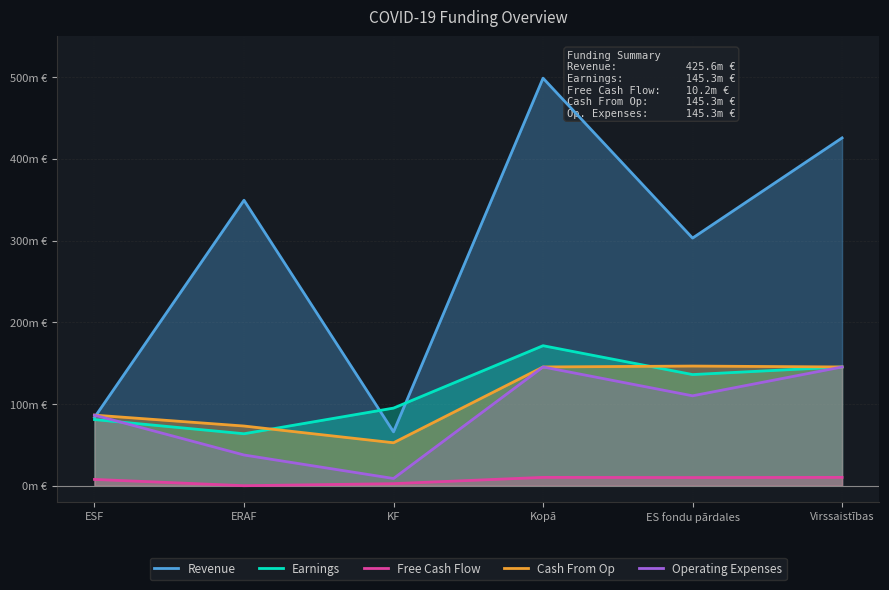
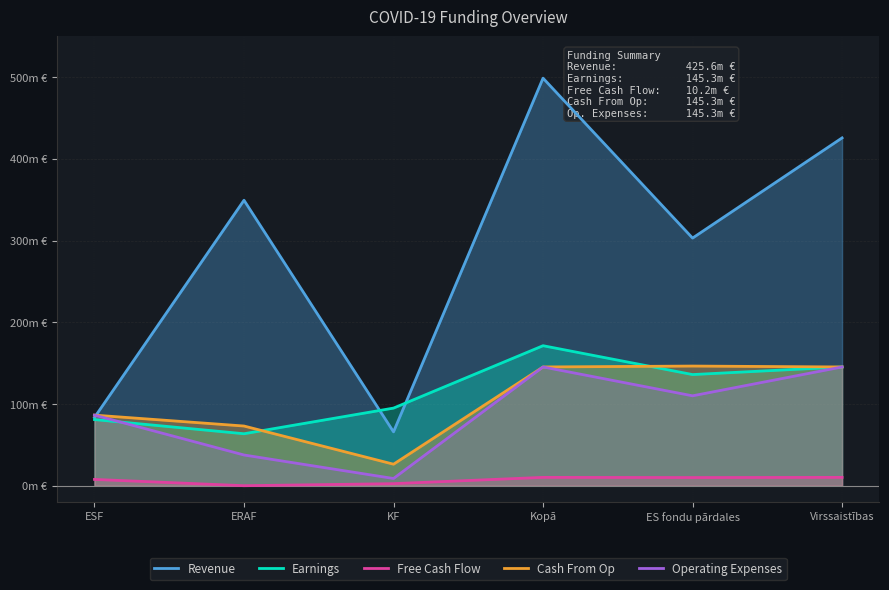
  {
    "Revenue": {
      "ERAF": "350m €",
      "KF": "70m €",
      "ES fondu pārdales": "300m €",
      "Virssaistības": "430m €"
    },
    "Earnings": {
      "ERAF": "60m €",
      "KF": "90m €",
      "Kopā": "170m €",
      "ES fondu pārdales": "140m €"
    },
    "Free Cash Flow": {
      "ESF": "10m €",
      "ERAF": "0m €",
      "KF": "0m €",
      "Kopā": "10m €",
      "ES fondu pārdales": "10m €",
      "Virssaistības": "10m €"
    },
    "Cash From Op": {
      "ERAF": "70m €",
-     "KF": "50m €",
+     "KF": "30m €",
      "ES fondu pārdales": "150m €"
    },
    "Operating Expenses": {
      "ERAF": "40m €",
      "KF": "10m €",
      "ES fondu pārdales": "110m €"
    }
  }
